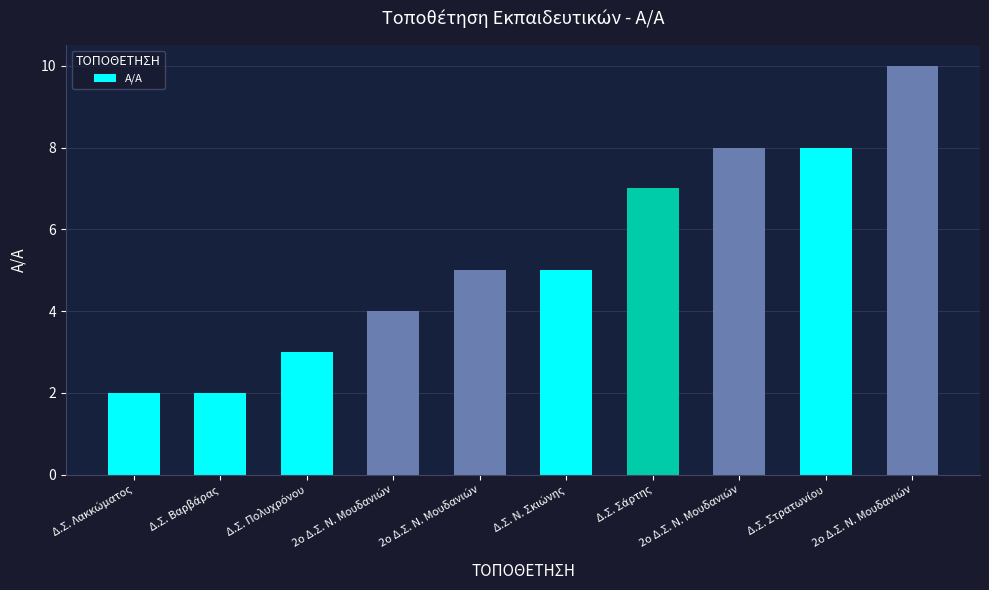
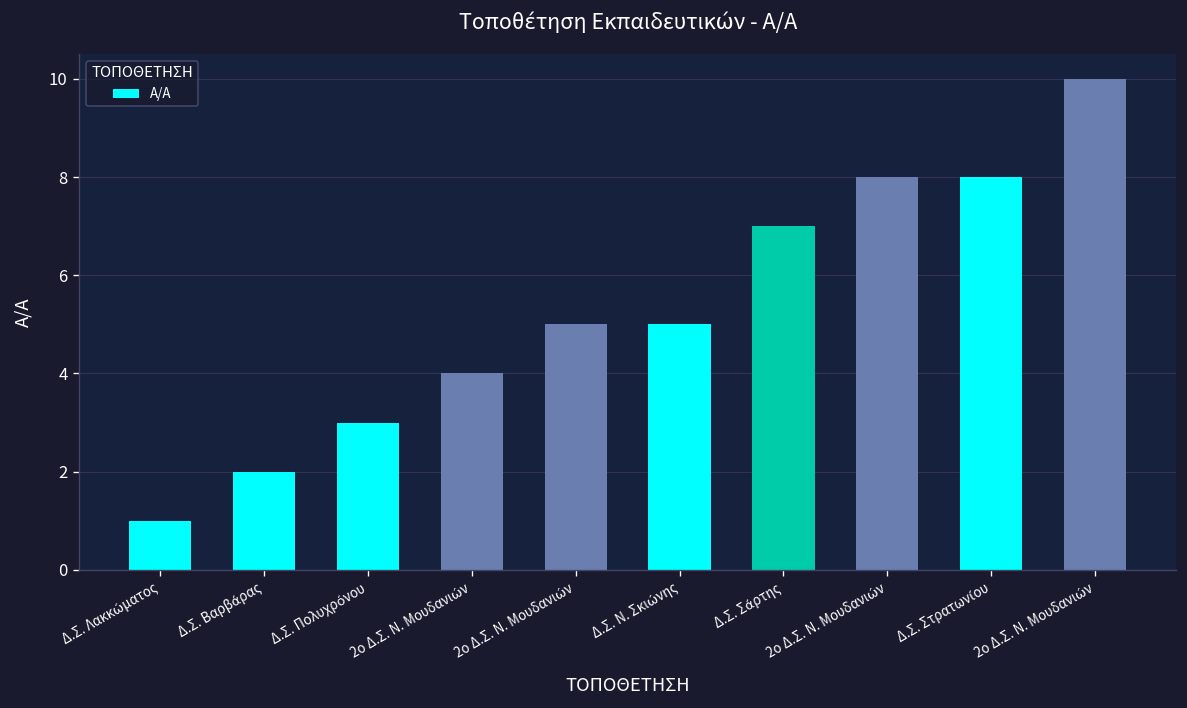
  {
-   "Δ.Σ. Λακκώματος": 2,
+   "Δ.Σ. Λακκώματος": 1,
    "Δ.Σ. Βαρβάρας": 2,
    "Δ.Σ. Πολυχρόνου": 3,
    "Δ.Σ. Ν. Σκιώνης": 5,
    "Δ.Σ. Σάρτης": 7,
    "Δ.Σ. Στρατωνίου": 8
  }
